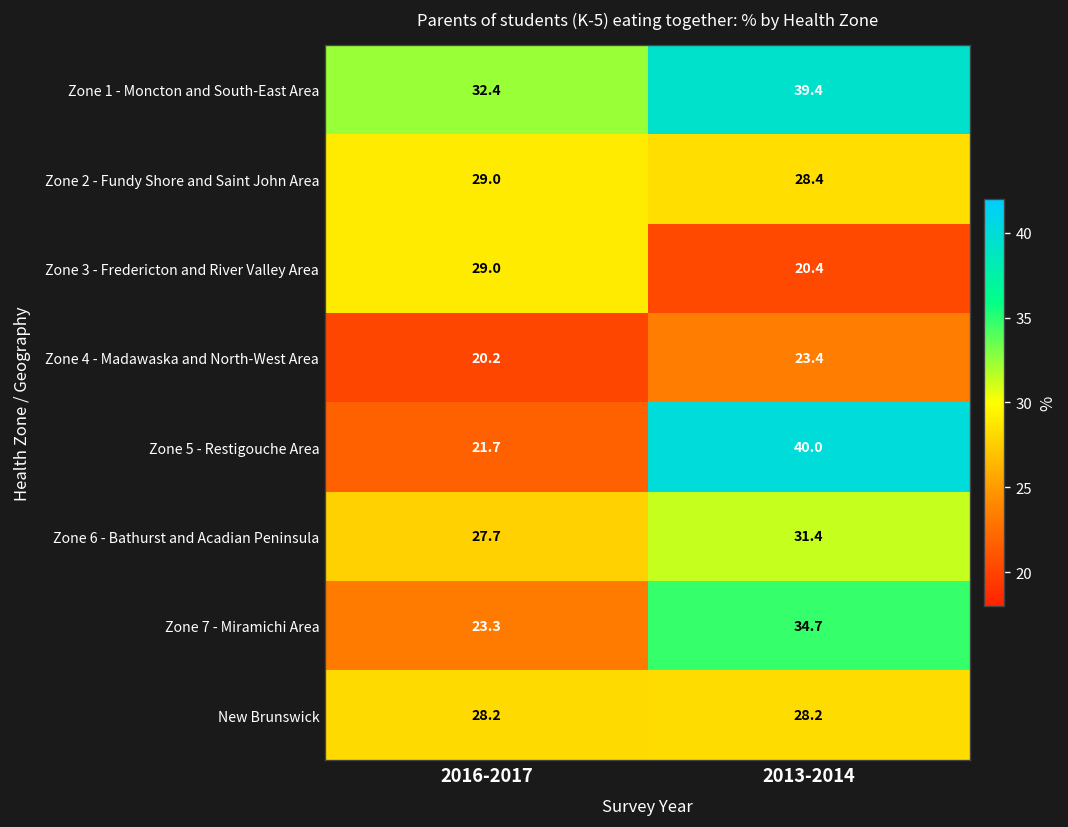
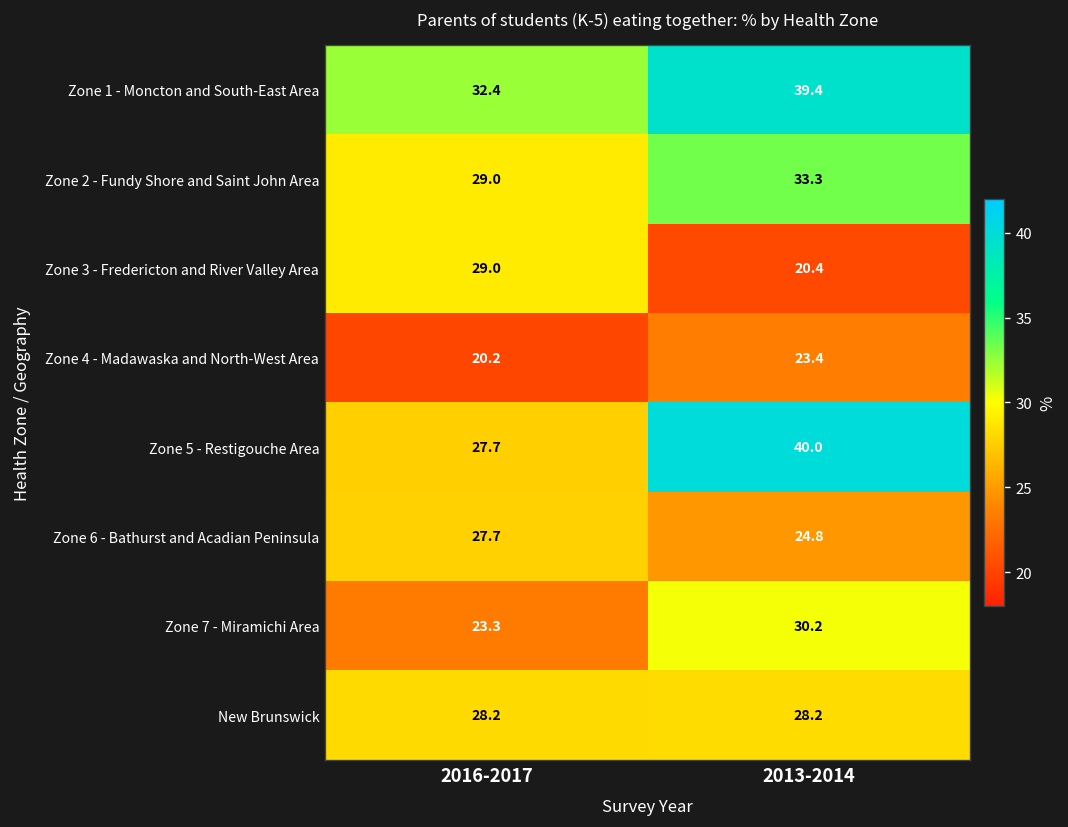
  {
    "Zone 1 - Moncton and South-East Area": {
      "2016-2017": 32.4,
      "2013-2014": 39.4
    },
    "Zone 2 - Fundy Shore and Saint John Area": {
      "2016-2017": 29.0,
-     "2013-2014": 28.4
+     "2013-2014": 33.3
    },
    "Zone 3 - Fredericton and River Valley Area": {
      "2016-2017": 29.0,
      "2013-2014": 20.4
    },
    "Zone 4 - Madawaska and North-West Area": {
      "2016-2017": 20.2,
      "2013-2014": 23.4
    },
    "Zone 5 - Restigouche Area": {
-     "2016-2017": 21.7,
+     "2016-2017": 27.7,
      "2013-2014": 40.0
    },
    "Zone 6 - Bathurst and Acadian Peninsula": {
      "2016-2017": 27.7,
-     "2013-2014": 31.4
+     "2013-2014": 24.8
    },
    "Zone 7 - Miramichi Area": {
      "2016-2017": 23.3,
-     "2013-2014": 34.7
+     "2013-2014": 30.2
    },
    "New Brunswick": {
      "2016-2017": 28.2,
      "2013-2014": 28.2
    }
  }
